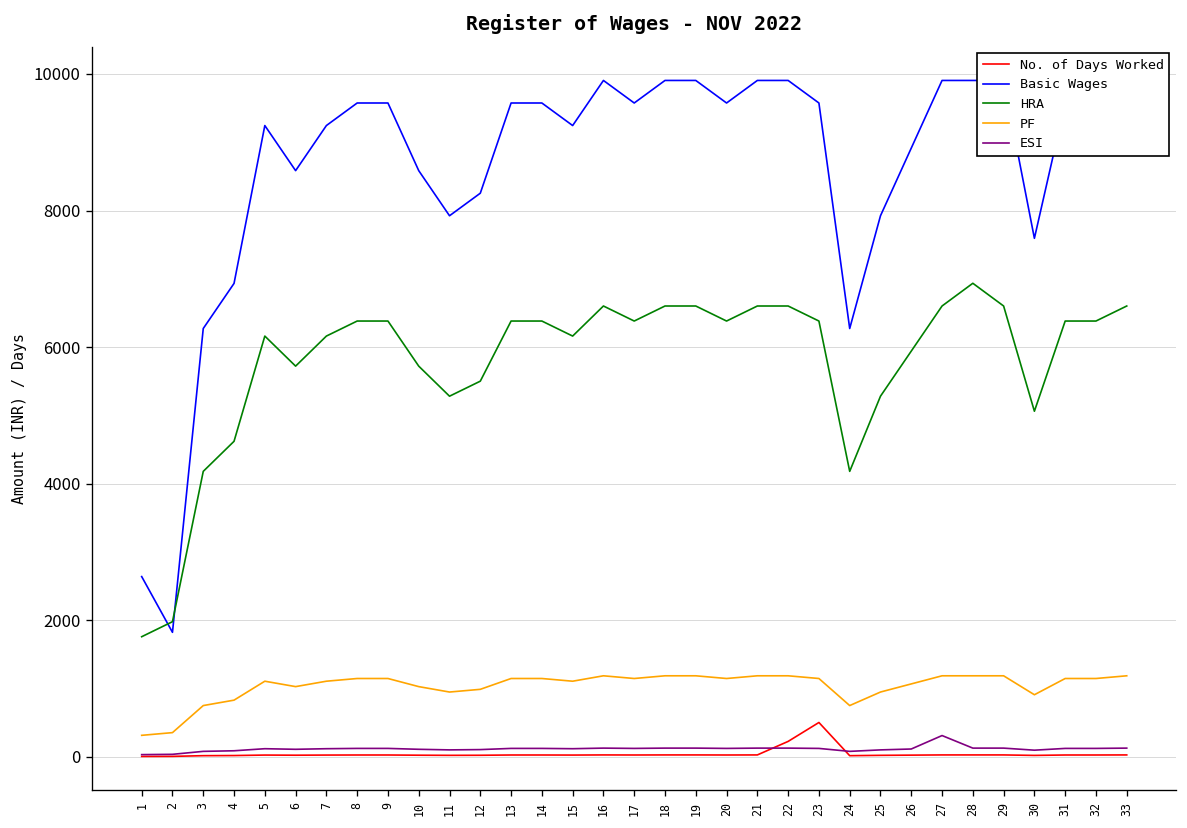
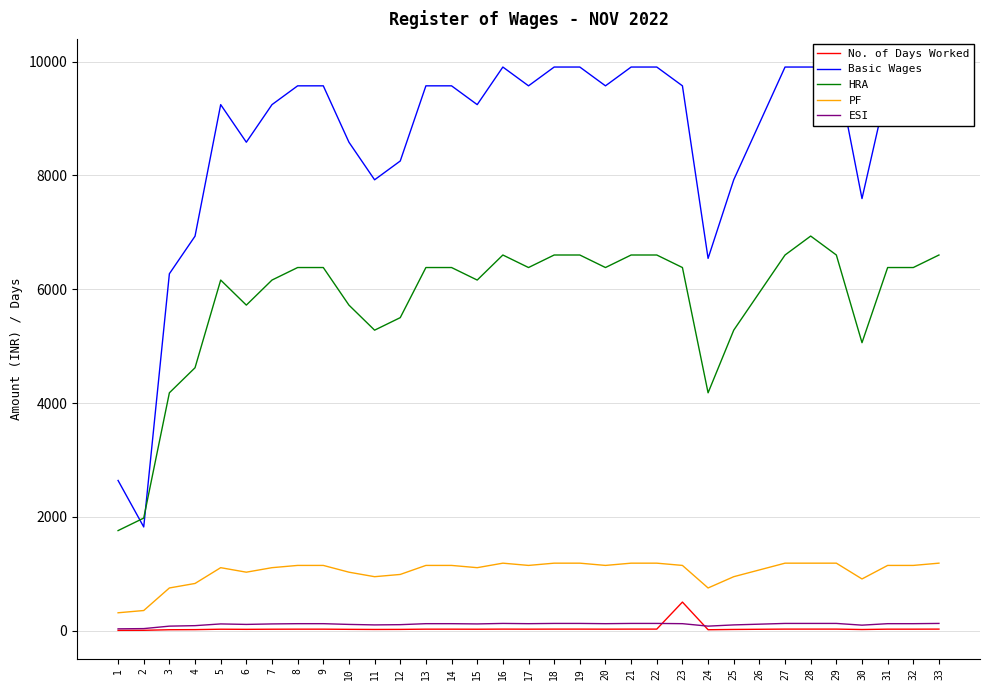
  {
    "No. of Days Worked": {
      "3": 0,
      "4": 0,
      "5": 0,
      "6": 0,
      "7": 0,
      "8": 0,
      "9": 0,
      "10": 0,
      "11": 0,
      "12": 0,
      "13": 0,
      "14": 0,
      "15": 0,
      "16": 0,
      "17": 0,
      "18": 0,
      "19": 0,
      "20": 0,
      "21": 0,
-     "22": 200,
+     "22": 0,
      "23": 500,
      "24": 0,
      "25": 0,
      "26": 0,
      "27": 0,
      "28": 0,
      "29": 0,
      "30": 0,
      "31": 0,
      "32": 0,
      "33": 0
    },
    "Basic Wages": {
      "1": 2600,
      "2": 1800,
      "3": 6300,
      "4": 6900,
      "5": 9200,
      "6": 8600,
      "7": 9200,
      "8": 9600,
      "9": 9600,
      "10": 8600,
      "11": 7900,
      "12": 8300,
      "13": 9600,
      "14": 9600,
      "15": 9200,
      "16": 9900,
      "17": 9600,
      "18": 9900,
      "19": 9900,
      "20": 9600,
      "21": 9900,
      "22": 9900,
      "23": 9600,
-     "24": 6300,
+     "24": 6500,
      "25": 7900,
      "26": 8900,
      "27": 9900,
      "28": 9900,
      "30": 7600
    },
    "HRA": {
      "1": 1800,
      "2": 2000,
      "3": 4200,
      "4": 4600,
      "5": 6200,
      "6": 5700,
      "7": 6200,
      "8": 6400,
      "9": 6400,
      "10": 5700,
      "11": 5300,
      "12": 5500,
      "13": 6400,
      "14": 6400,
      "15": 6200,
      "16": 6600,
      "17": 6400,
      "18": 6600,
      "19": 6600,
      "20": 6400,
      "21": 6600,
      "22": 6600,
      "23": 6400,
      "24": 4200,
      "25": 5300,
      "26": 5900,
      "27": 6600,
      "28": 6900,
      "29": 6600,
      "30": 5100,
      "31": 6400,
      "32": 6400,
      "33": 6600
    },
    "PF": {
      "1": 300,
      "2": 400,
      "3": 800,
      "4": 800,
      "5": 1100,
      "6": 1000,
      "7": 1100,
      "8": 1100,
      "9": 1100,
      "10": 1000,
      "11": 1000,
      "12": 1000,
      "13": 1100,
      "14": 1100,
      "15": 1100,
      "16": 1200,
      "17": 1100,
      "18": 1200,
      "19": 1200,
      "20": 1100,
      "21": 1200,
      "22": 1200,
      "23": 1100,
      "24": 800,
      "25": 1000,
      "26": 1100,
      "27": 1200,
      "28": 1200,
      "29": 1200,
      "30": 900,
      "31": 1100,
      "32": 1100,
      "33": 1200
    },
    "ESI": {
      "3": 100,
      "4": 100,
      "5": 100,
      "6": 100,
      "7": 100,
      "8": 100,
      "9": 100,
      "10": 100,
      "11": 100,
      "12": 100,
      "13": 100,
      "14": 100,
      "15": 100,
      "16": 100,
      "17": 100,
      "18": 100,
      "19": 100,
      "20": 100,
      "21": 100,
      "22": 100,
      "23": 100,
      "24": 100,
      "25": 100,
      "26": 100,
-     "27": 300,
+     "27": 100,
      "28": 100,
      "29": 100,
      "30": 100,
      "31": 100,
      "32": 100,
      "33": 100
    }
  }
